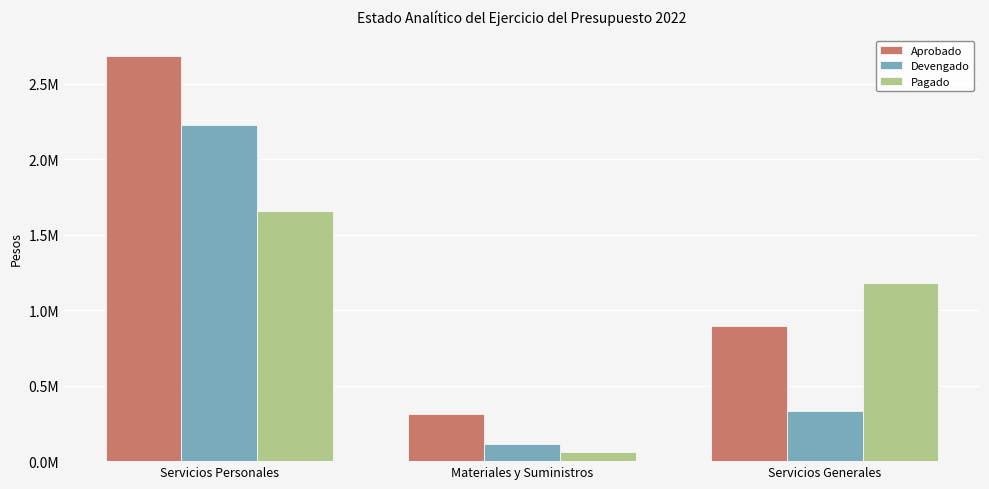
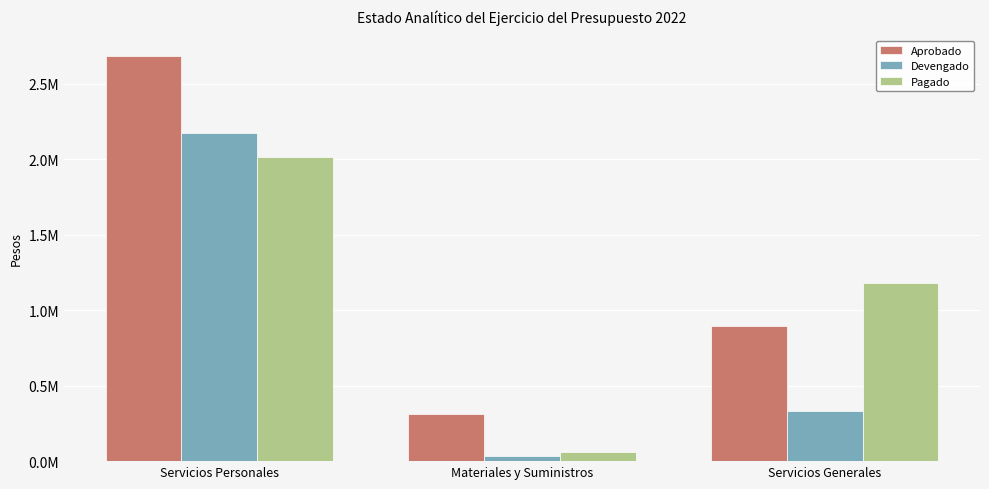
  {
    "Aprobado": {
      "Servicios Personales": 2690000,
      "Materiales y Suministros": 310000,
      "Servicios Generales": 890000
    },
    "Devengado": {
-     "Servicios Personales": 2230000,
-     "Materiales y Suministros": 110000,
+     "Servicios Personales": 2170000,
+     "Materiales y Suministros": 40000,
      "Servicios Generales": 330000
    },
    "Pagado": {
-     "Servicios Personales": 1660000,
+     "Servicios Personales": 2020000,
      "Materiales y Suministros": 60000,
      "Servicios Generales": 1180000
    }
  }
